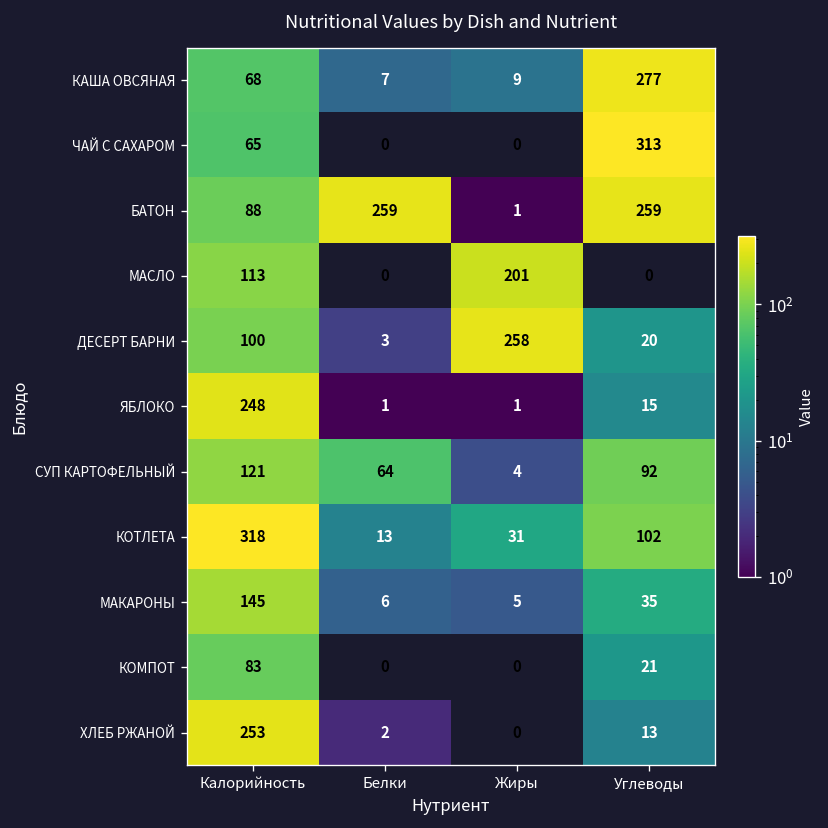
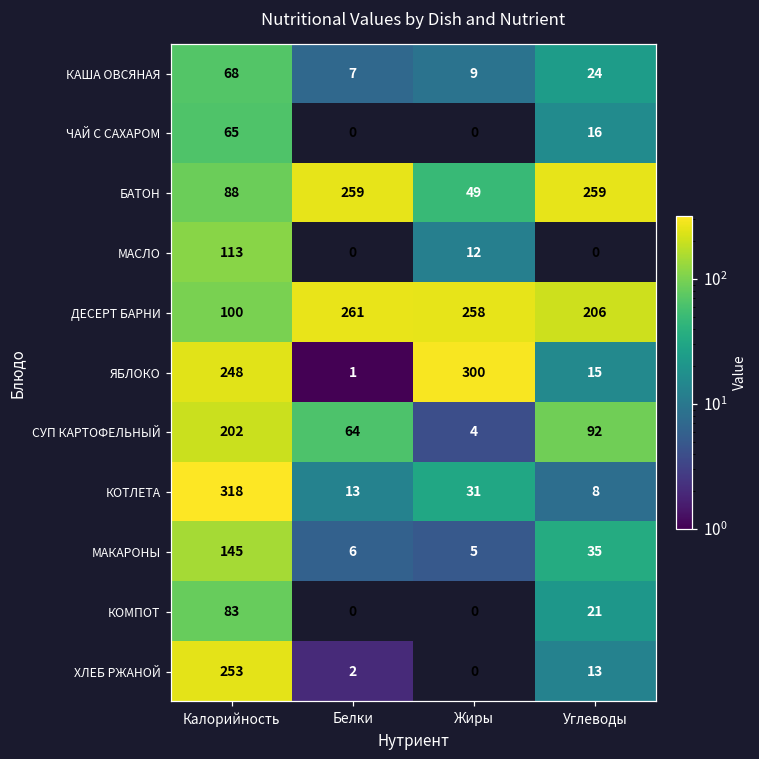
  {
    "КАША ОВСЯНАЯ": {
      "Калорийность": 68,
      "Белки": 7,
      "Жиры": 9,
-     "Углеводы": 277
+     "Углеводы": 24
    },
    "ЧАЙ С САХАРОМ": {
      "Калорийность": 65,
-     "Углеводы": 313
+     "Углеводы": 16
    },
    "БАТОН": {
      "Калорийность": 88,
      "Белки": 259,
-     "Жиры": 1,
+     "Жиры": 49,
      "Углеводы": 259
    },
    "МАСЛО": {
      "Калорийность": 113,
-     "Жиры": 201
+     "Жиры": 12
    },
    "ДЕСЕРТ БАРНИ": {
      "Калорийность": 100,
-     "Белки": 3,
+     "Белки": 261,
      "Жиры": 258,
-     "Углеводы": 20
+     "Углеводы": 206
    },
    "ЯБЛОКО": {
      "Калорийность": 248,
      "Белки": 1,
-     "Жиры": 1,
+     "Жиры": 300,
      "Углеводы": 15
    },
    "СУП КАРТОФЕЛЬНЫЙ": {
-     "Калорийность": 121,
+     "Калорийность": 202,
      "Белки": 64,
      "Жиры": 4,
      "Углеводы": 92
    },
    "КОТЛЕТА": {
      "Калорийность": 318,
      "Белки": 13,
      "Жиры": 31,
-     "Углеводы": 102
+     "Углеводы": 8
    },
    "МАКАРОНЫ": {
      "Калорийность": 145,
      "Белки": 6,
      "Жиры": 5,
      "Углеводы": 35
    },
    "КОМПОТ": {
      "Калорийность": 83,
      "Углеводы": 21
    },
    "ХЛЕБ РЖАНОЙ": {
      "Калорийность": 253,
      "Белки": 2,
      "Углеводы": 13
    }
  }
